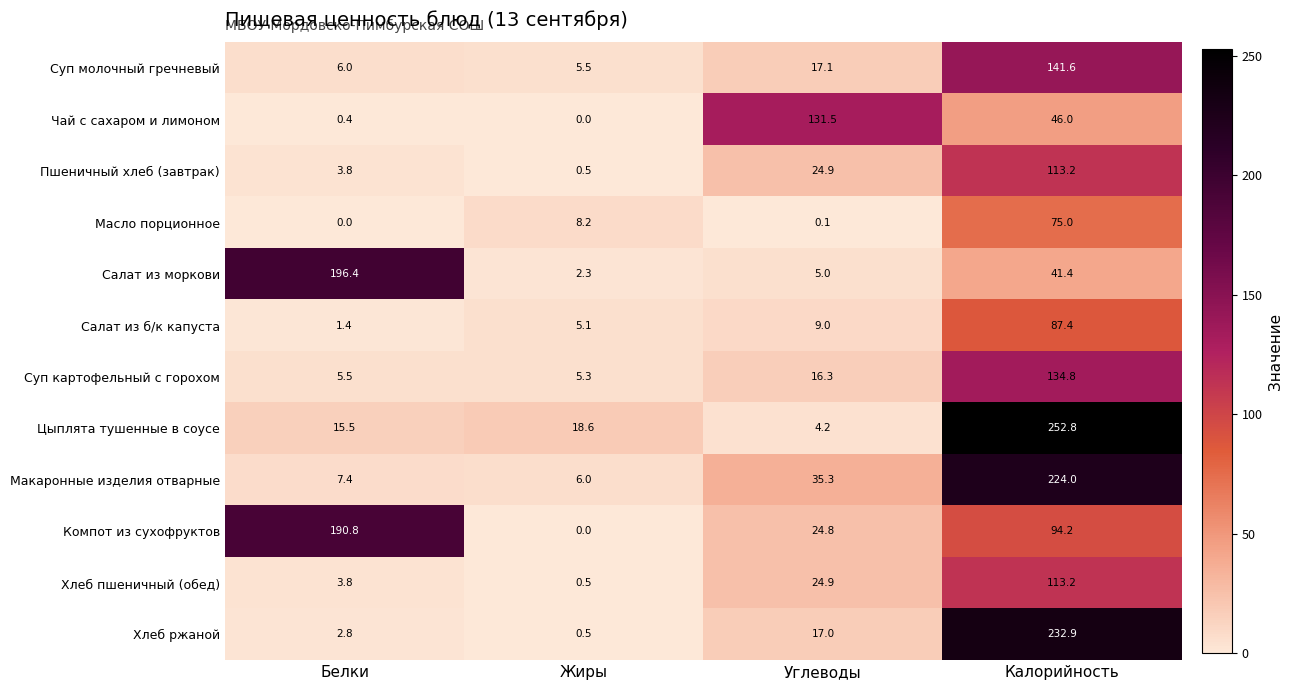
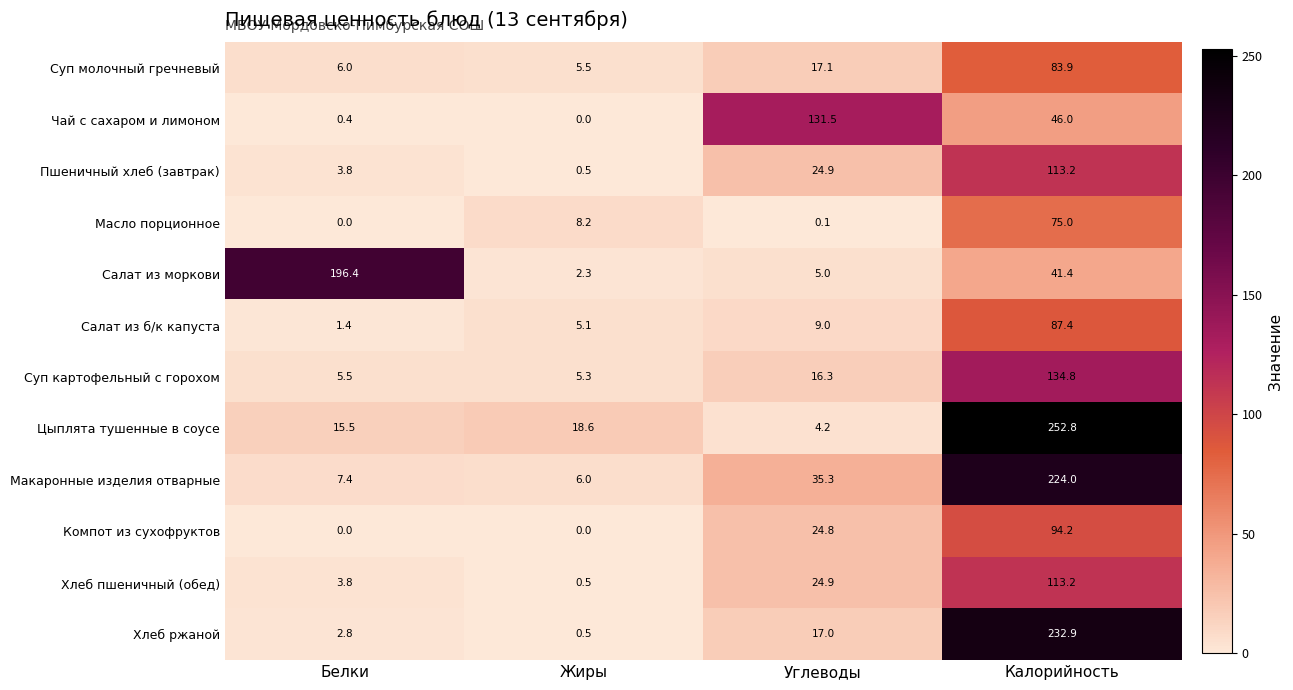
  {
    "Суп молочный гречневый": {
      "Белки": 6.0,
      "Жиры": 5.5,
      "Углеводы": 17.1,
-     "Калорийность": 141.6
+     "Калорийность": 83.9
    },
    "Чай с сахаром и лимоном": {
      "Белки": 0.4,
      "Жиры": 0.0,
      "Углеводы": 131.5,
      "Калорийность": 46.0
    },
    "Пшеничный хлеб (завтрак)": {
      "Белки": 3.8,
      "Жиры": 0.5,
      "Углеводы": 24.9,
      "Калорийность": 113.2
    },
    "Масло порционное": {
      "Белки": 0.0,
      "Жиры": 8.2,
      "Углеводы": 0.1,
      "Калорийность": 75.0
    },
    "Салат из моркови": {
      "Белки": 196.4,
      "Жиры": 2.3,
      "Углеводы": 5.0,
      "Калорийность": 41.4
    },
    "Салат из б/к капуста": {
      "Белки": 1.4,
      "Жиры": 5.1,
      "Углеводы": 9.0,
      "Калорийность": 87.4
    },
    "Суп картофельный с горохом": {
      "Белки": 5.5,
      "Жиры": 5.3,
      "Углеводы": 16.3,
      "Калорийность": 134.8
    },
    "Цыплята тушенные в соусе": {
      "Белки": 15.5,
      "Жиры": 18.6,
      "Углеводы": 4.2,
      "Калорийность": 252.8
    },
    "Макаронные изделия отварные": {
      "Белки": 7.4,
      "Жиры": 6.0,
      "Углеводы": 35.3,
      "Калорийность": 224.0
    },
    "Компот из сухофруктов": {
-     "Белки": 190.8,
+     "Белки": 0.0,
      "Жиры": 0.0,
      "Углеводы": 24.8,
      "Калорийность": 94.2
    },
    "Хлеб пшеничный (обед)": {
      "Белки": 3.8,
      "Жиры": 0.5,
      "Углеводы": 24.9,
      "Калорийность": 113.2
    },
    "Хлеб ржаной": {
      "Белки": 2.8,
      "Жиры": 0.5,
      "Углеводы": 17.0,
      "Калорийность": 232.9
    }
  }
